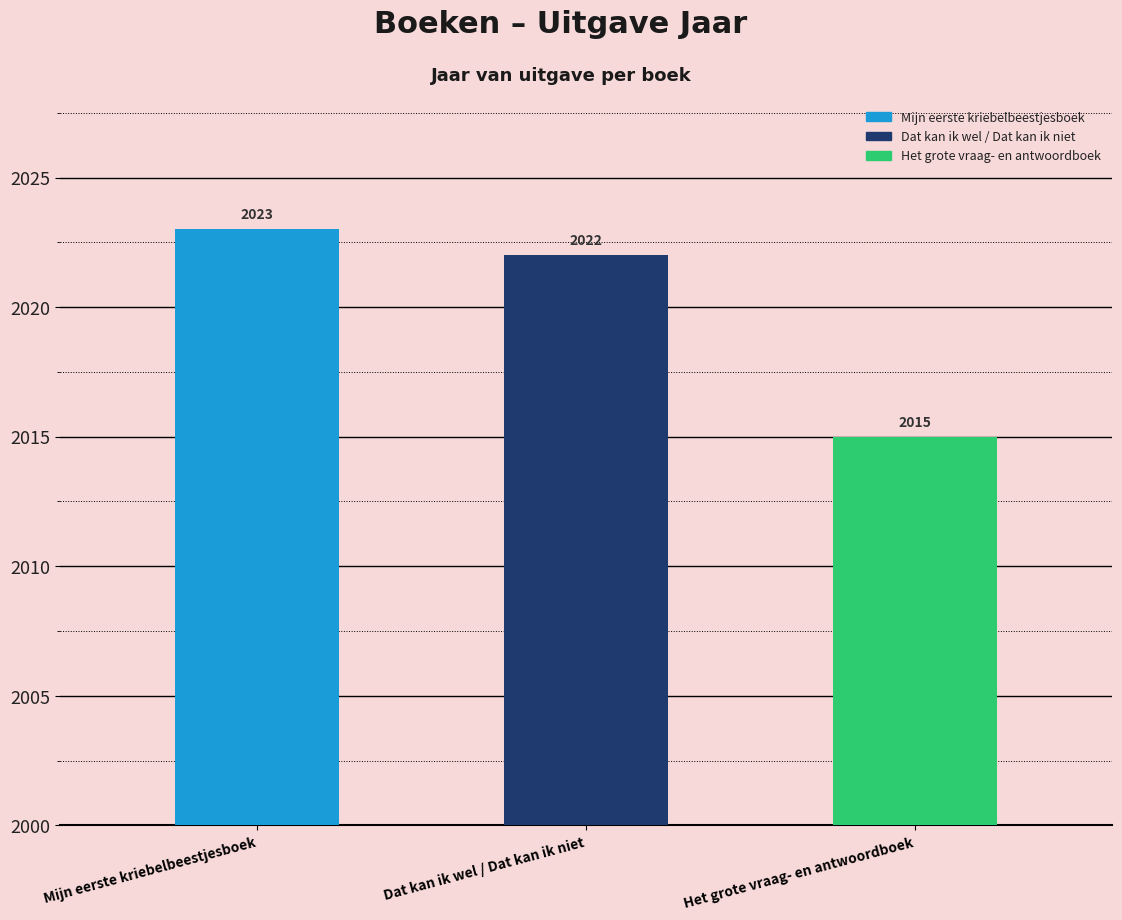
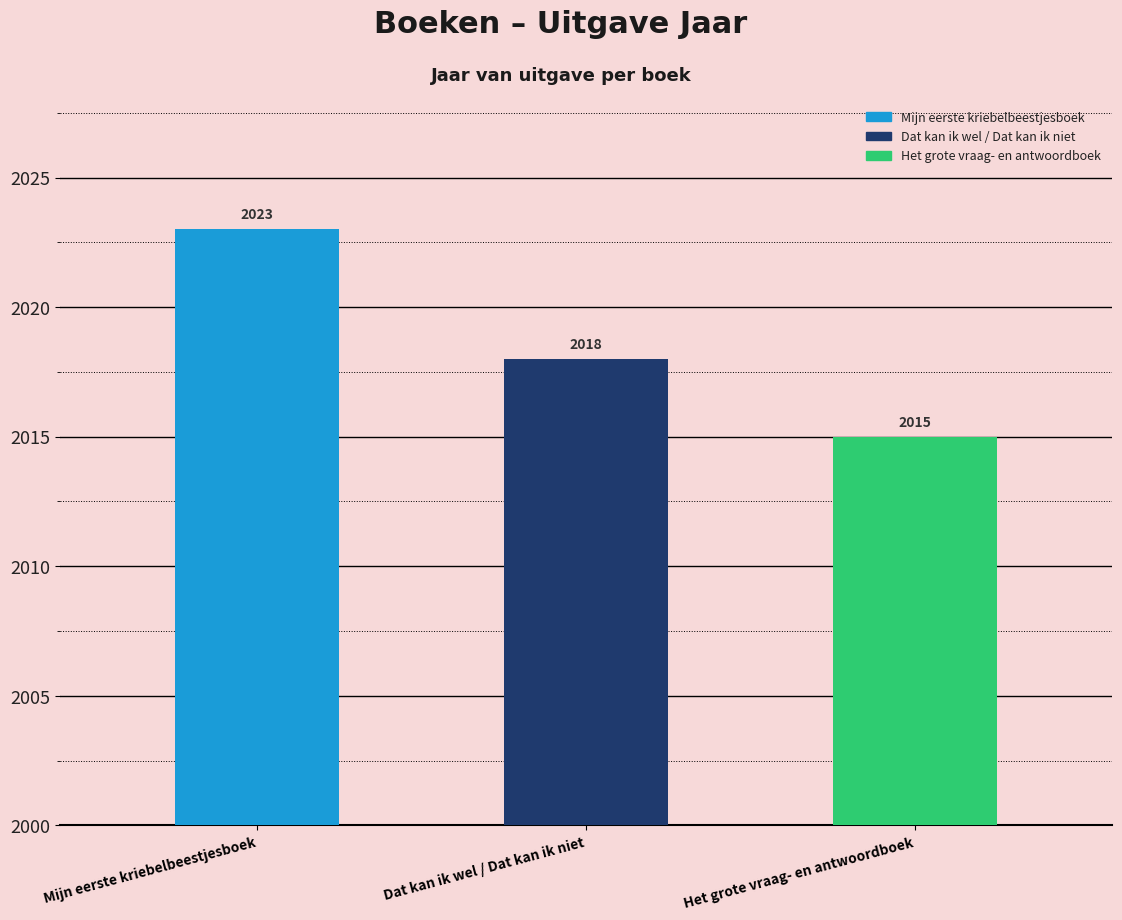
  {
    "Mijn eerste kriebelbeestjesboek": 2023,
-   "Dat kan ik wel / Dat kan ik niet": 2022,
+   "Dat kan ik wel / Dat kan ik niet": 2018,
    "Het grote vraag- en antwoordboek": 2015
  }
